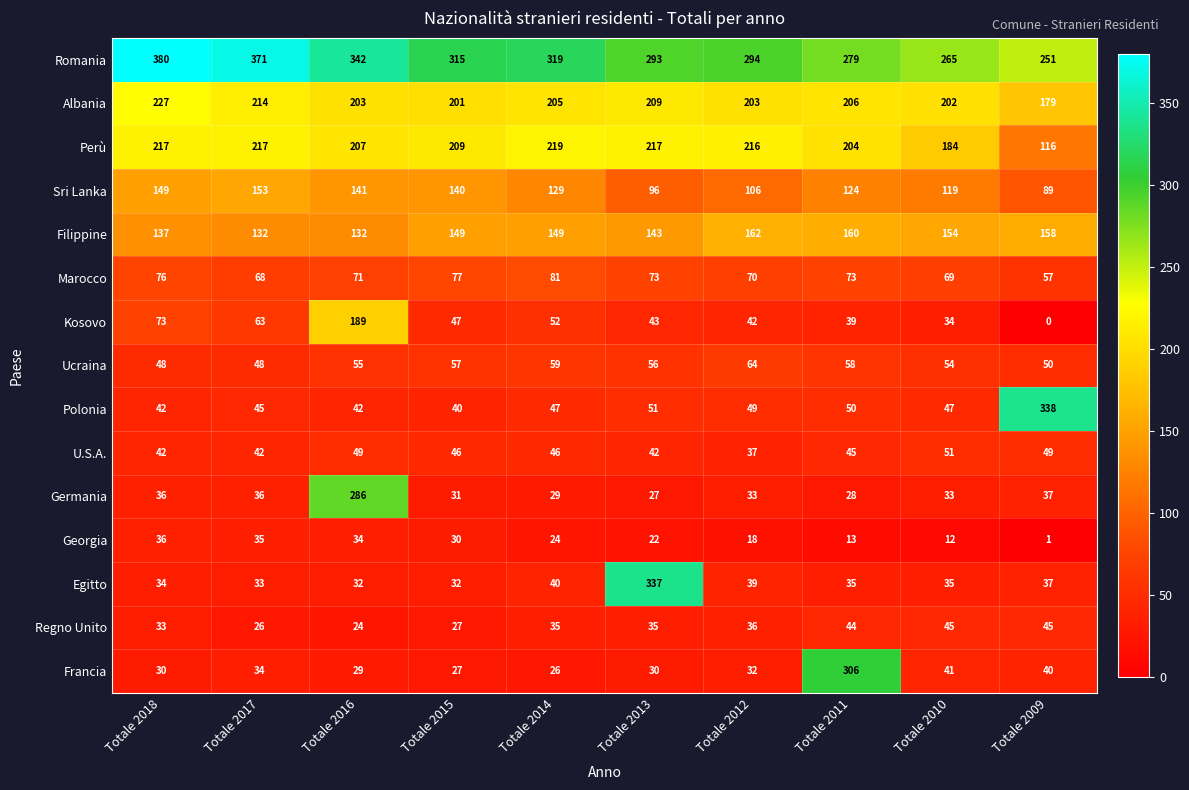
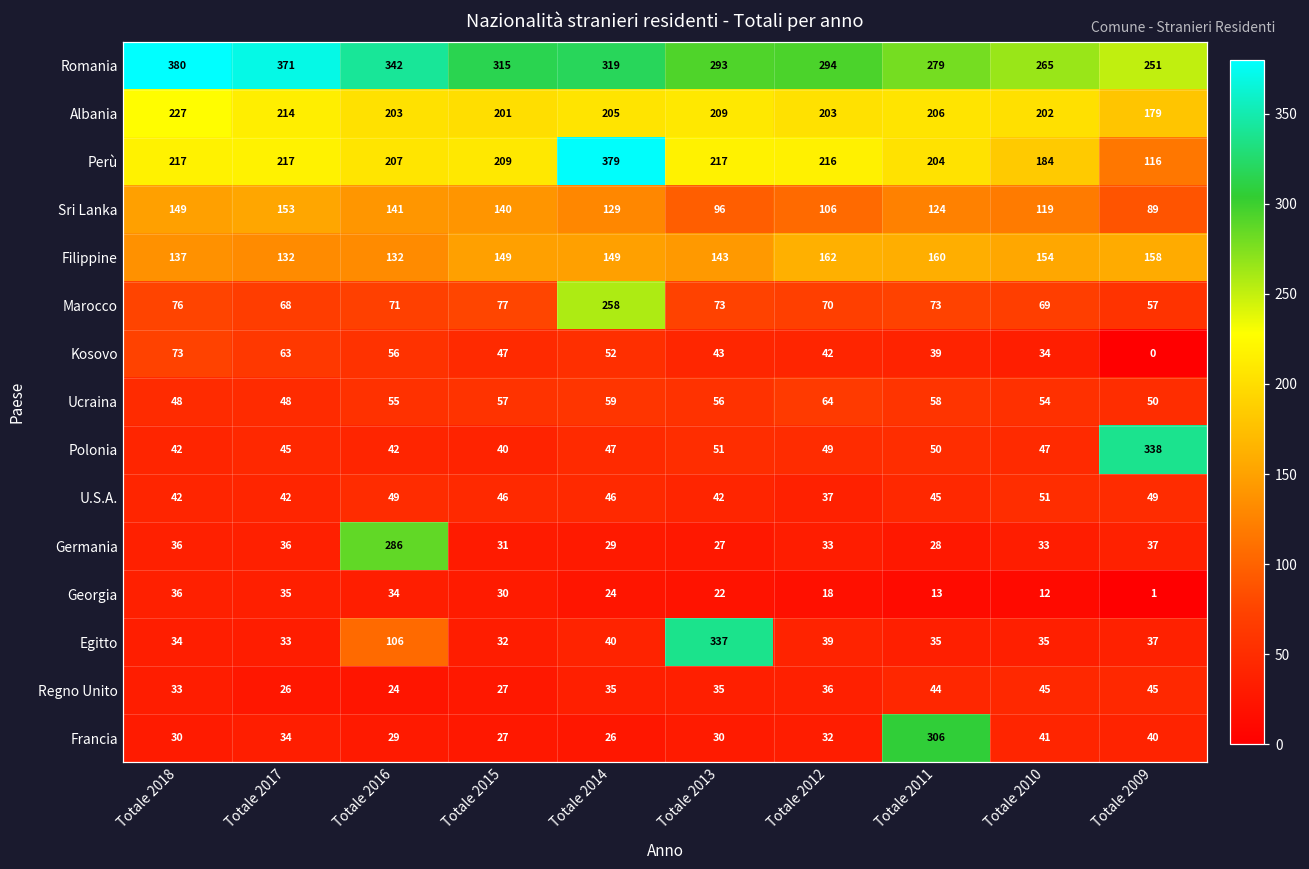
  {
    "Romania": {
      "Totale 2018": 380,
      "Totale 2017": 371,
      "Totale 2016": 342,
      "Totale 2015": 315,
      "Totale 2014": 319,
      "Totale 2013": 293,
      "Totale 2012": 294,
      "Totale 2011": 279,
      "Totale 2010": 265,
      "Totale 2009": 251
    },
    "Albania": {
      "Totale 2018": 227,
      "Totale 2017": 214,
      "Totale 2016": 203,
      "Totale 2015": 201,
      "Totale 2014": 205,
      "Totale 2013": 209,
      "Totale 2012": 203,
      "Totale 2011": 206,
      "Totale 2010": 202,
      "Totale 2009": 179
    },
    "Perù": {
      "Totale 2018": 217,
      "Totale 2017": 217,
      "Totale 2016": 207,
      "Totale 2015": 209,
-     "Totale 2014": 219,
+     "Totale 2014": 379,
      "Totale 2013": 217,
      "Totale 2012": 216,
      "Totale 2011": 204,
      "Totale 2010": 184,
      "Totale 2009": 116
    },
    "Sri Lanka": {
      "Totale 2018": 149,
      "Totale 2017": 153,
      "Totale 2016": 141,
      "Totale 2015": 140,
      "Totale 2014": 129,
      "Totale 2013": 96,
      "Totale 2012": 106,
      "Totale 2011": 124,
      "Totale 2010": 119,
      "Totale 2009": 89
    },
    "Filippine": {
      "Totale 2018": 137,
      "Totale 2017": 132,
      "Totale 2016": 132,
      "Totale 2015": 149,
      "Totale 2014": 149,
      "Totale 2013": 143,
      "Totale 2012": 162,
      "Totale 2011": 160,
      "Totale 2010": 154,
      "Totale 2009": 158
    },
    "Marocco": {
      "Totale 2018": 76,
      "Totale 2017": 68,
      "Totale 2016": 71,
      "Totale 2015": 77,
-     "Totale 2014": 81,
+     "Totale 2014": 258,
      "Totale 2013": 73,
      "Totale 2012": 70,
      "Totale 2011": 73,
      "Totale 2010": 69,
      "Totale 2009": 57
    },
    "Kosovo": {
      "Totale 2018": 73,
      "Totale 2017": 63,
-     "Totale 2016": 189,
+     "Totale 2016": 56,
      "Totale 2015": 47,
      "Totale 2014": 52,
      "Totale 2013": 43,
      "Totale 2012": 42,
      "Totale 2011": 39,
      "Totale 2010": 34,
      "Totale 2009": 0
    },
    "Ucraina": {
      "Totale 2018": 48,
      "Totale 2017": 48,
      "Totale 2016": 55,
      "Totale 2015": 57,
      "Totale 2014": 59,
      "Totale 2013": 56,
      "Totale 2012": 64,
      "Totale 2011": 58,
      "Totale 2010": 54,
      "Totale 2009": 50
    },
    "Polonia": {
      "Totale 2018": 42,
      "Totale 2017": 45,
      "Totale 2016": 42,
      "Totale 2015": 40,
      "Totale 2014": 47,
      "Totale 2013": 51,
      "Totale 2012": 49,
      "Totale 2011": 50,
      "Totale 2010": 47,
      "Totale 2009": 338
    },
    "U.S.A.": {
      "Totale 2018": 42,
      "Totale 2017": 42,
      "Totale 2016": 49,
      "Totale 2015": 46,
      "Totale 2014": 46,
      "Totale 2013": 42,
      "Totale 2012": 37,
      "Totale 2011": 45,
      "Totale 2010": 51,
      "Totale 2009": 49
    },
    "Germania": {
      "Totale 2018": 36,
      "Totale 2017": 36,
      "Totale 2016": 286,
      "Totale 2015": 31,
      "Totale 2014": 29,
      "Totale 2013": 27,
      "Totale 2012": 33,
      "Totale 2011": 28,
      "Totale 2010": 33,
      "Totale 2009": 37
    },
    "Georgia": {
      "Totale 2018": 36,
      "Totale 2017": 35,
      "Totale 2016": 34,
      "Totale 2015": 30,
      "Totale 2014": 24,
      "Totale 2013": 22,
      "Totale 2012": 18,
      "Totale 2011": 13,
      "Totale 2010": 12,
      "Totale 2009": 1
    },
    "Egitto": {
      "Totale 2018": 34,
      "Totale 2017": 33,
-     "Totale 2016": 32,
+     "Totale 2016": 106,
      "Totale 2015": 32,
      "Totale 2014": 40,
      "Totale 2013": 337,
      "Totale 2012": 39,
      "Totale 2011": 35,
      "Totale 2010": 35,
      "Totale 2009": 37
    },
    "Regno Unito": {
      "Totale 2018": 33,
      "Totale 2017": 26,
      "Totale 2016": 24,
      "Totale 2015": 27,
      "Totale 2014": 35,
      "Totale 2013": 35,
      "Totale 2012": 36,
      "Totale 2011": 44,
      "Totale 2010": 45,
      "Totale 2009": 45
    },
    "Francia": {
      "Totale 2018": 30,
      "Totale 2017": 34,
      "Totale 2016": 29,
      "Totale 2015": 27,
      "Totale 2014": 26,
      "Totale 2013": 30,
      "Totale 2012": 32,
      "Totale 2011": 306,
      "Totale 2010": 41,
      "Totale 2009": 40
    }
  }
